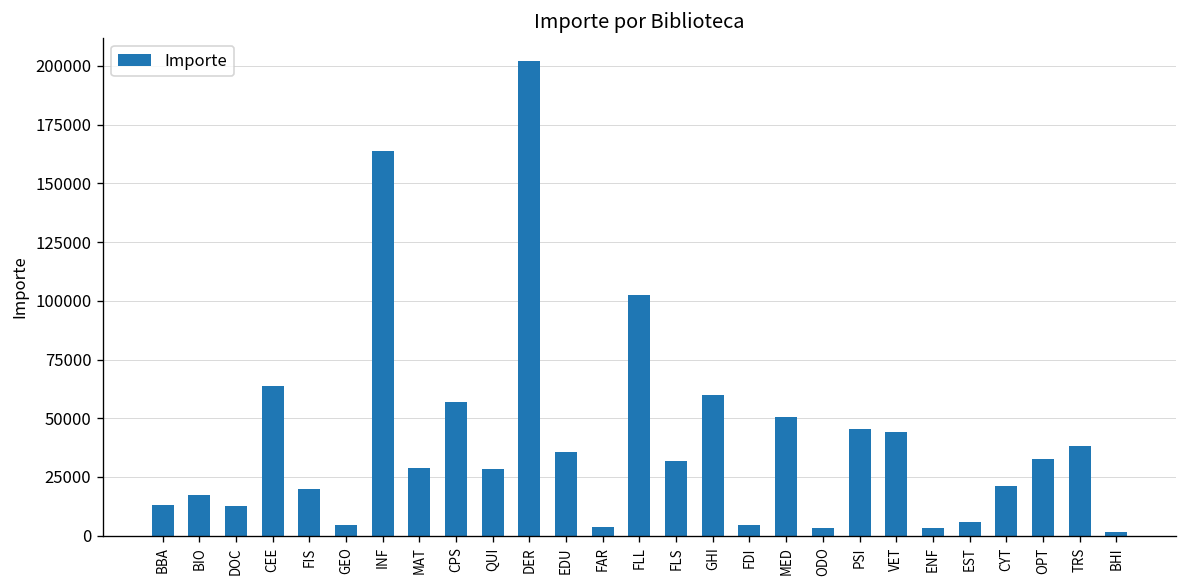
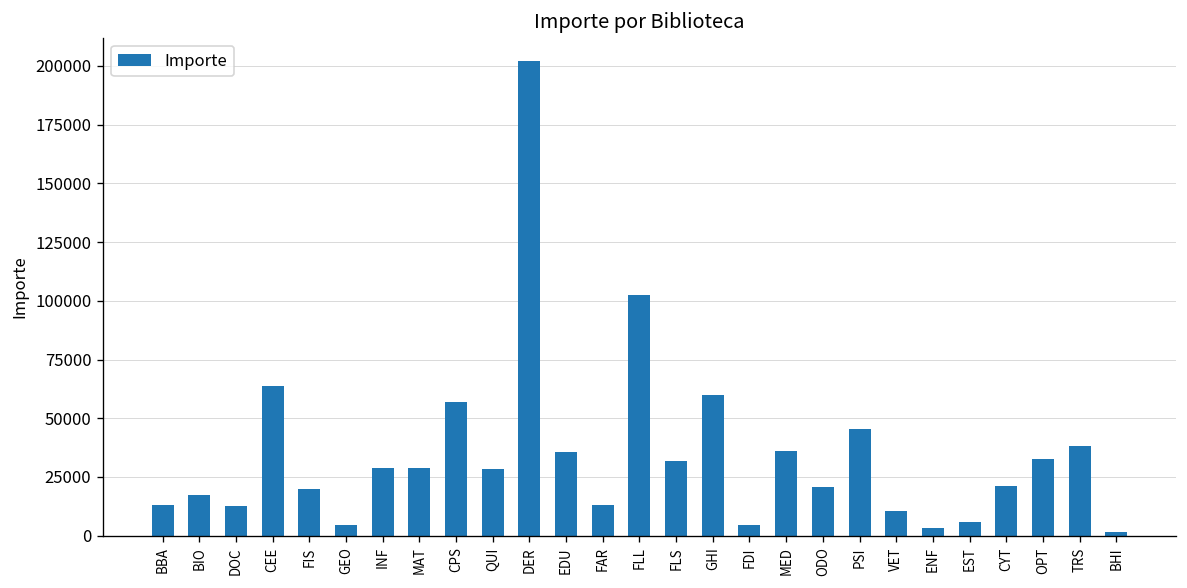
  {
    "BBA": 13000,
    "BIO": 17000,
    "DOC": 13000,
    "CEE": 64000,
    "FIS": 20000,
    "GEO": 4000,
-   "INF": 164000,
+   "INF": 29000,
    "MAT": 29000,
    "CPS": 57000,
    "QUI": 28000,
    "DER": 202000,
    "EDU": 36000,
-   "FAR": 4000,
+   "FAR": 13000,
    "FLL": 102000,
    "FLS": 32000,
    "GHI": 60000,
    "FDI": 5000,
-   "MED": 50000,
-   "ODO": 3000,
+   "MED": 36000,
+   "ODO": 21000,
    "PSI": 45000,
-   "VET": 44000,
+   "VET": 10000,
    "ENF": 3000,
    "EST": 6000,
    "CYT": 21000,
    "OPT": 33000,
    "TRS": 38000,
    "BHI": 1000
  }
